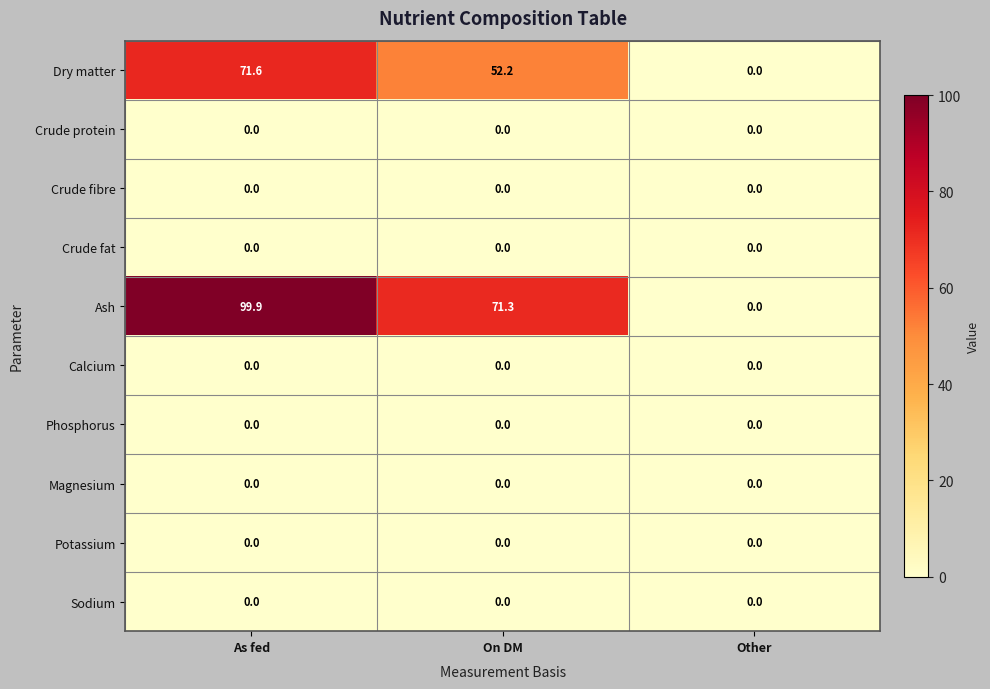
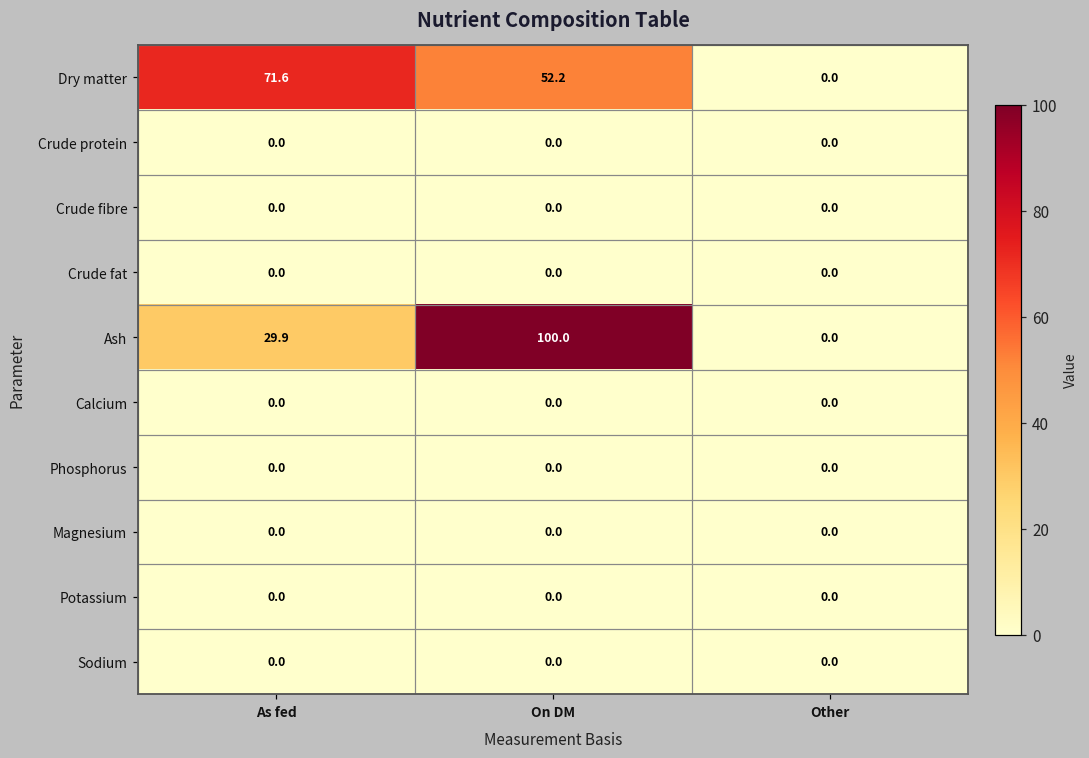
  {
    "Dry matter": {
      "As fed": 71.6,
      "On DM": 52.2,
      "Other": 0.0
    },
    "Crude protein": {
      "As fed": 0.0,
      "On DM": 0.0,
      "Other": 0.0
    },
    "Crude fibre": {
      "As fed": 0.0,
      "On DM": 0.0,
      "Other": 0.0
    },
    "Crude fat": {
      "As fed": 0.0,
      "On DM": 0.0,
      "Other": 0.0
    },
    "Ash": {
-     "As fed": 99.9,
-     "On DM": 71.3,
+     "As fed": 29.9,
+     "On DM": 100.0,
      "Other": 0.0
    },
    "Calcium": {
      "As fed": 0.0,
      "On DM": 0.0,
      "Other": 0.0
    },
    "Phosphorus": {
      "As fed": 0.0,
      "On DM": 0.0,
      "Other": 0.0
    },
    "Magnesium": {
      "As fed": 0.0,
      "On DM": 0.0,
      "Other": 0.0
    },
    "Potassium": {
      "As fed": 0.0,
      "On DM": 0.0,
      "Other": 0.0
    },
    "Sodium": {
      "As fed": 0.0,
      "On DM": 0.0,
      "Other": 0.0
    }
  }
